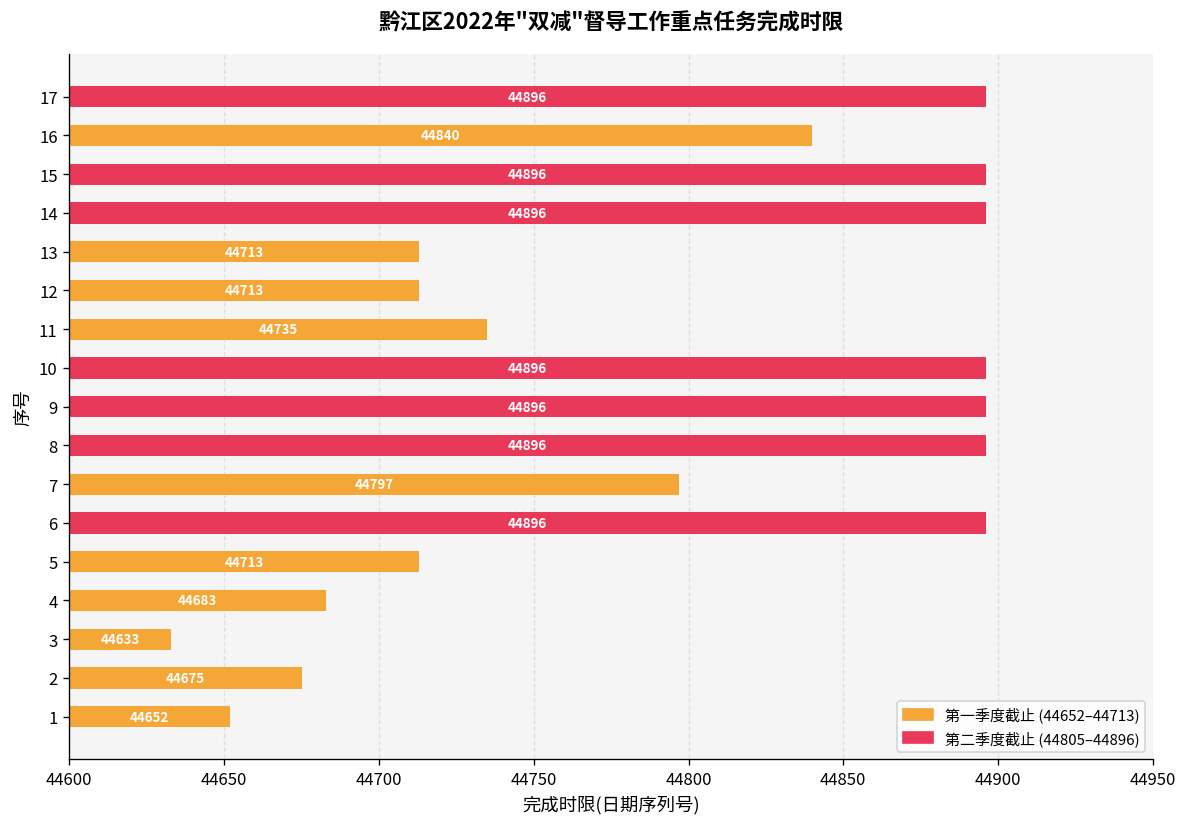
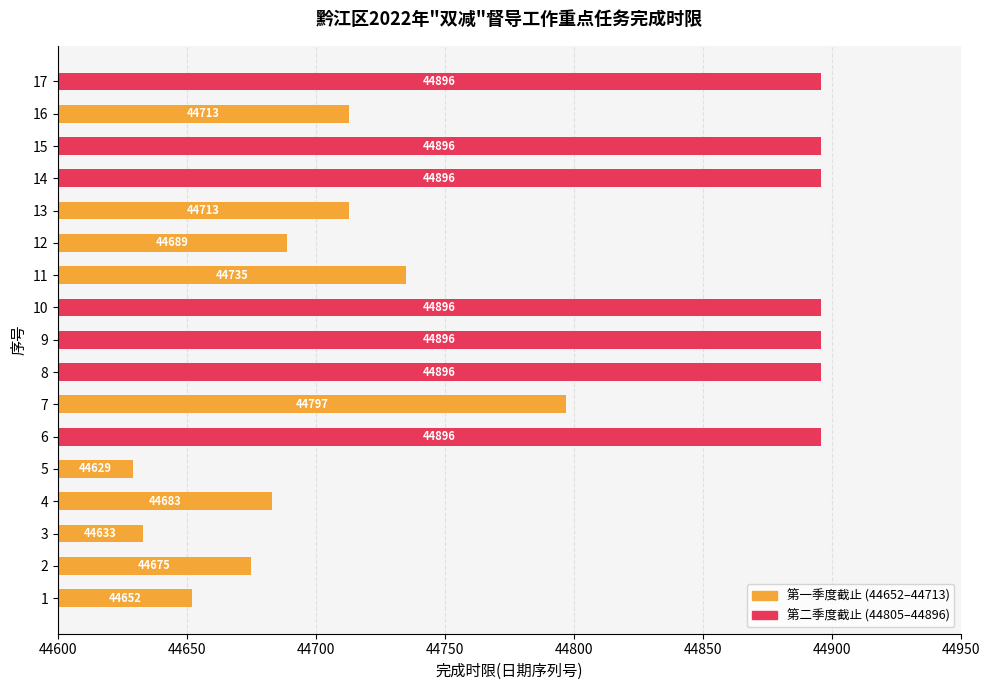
  {
    "17": 44896,
-   "16": 44840,
+   "16": 44713,
    "15": 44896,
    "14": 44896,
    "13": 44713,
-   "12": 44713,
+   "12": 44689,
    "11": 44735,
    "10": 44896,
    "9": 44896,
    "8": 44896,
    "7": 44797,
    "6": 44896,
-   "5": 44713,
+   "5": 44629,
    "4": 44683,
    "3": 44633,
    "2": 44675,
    "1": 44652
  }
